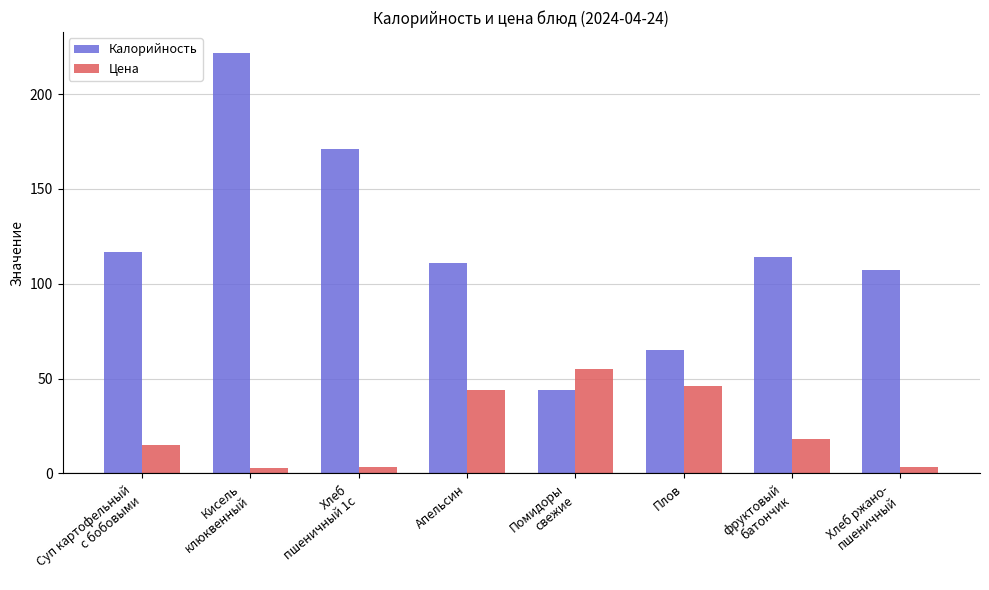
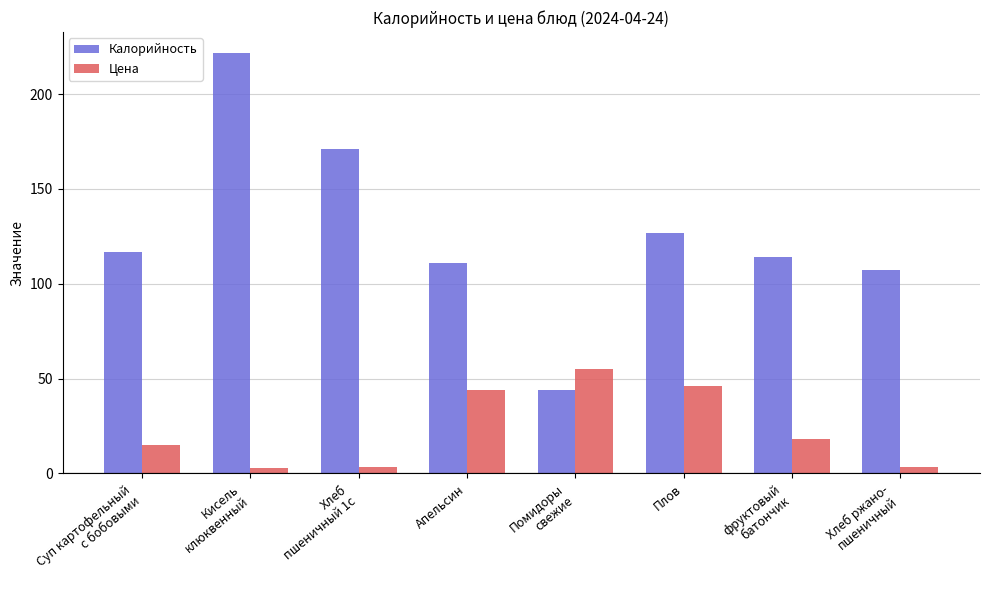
  {
    "Калорийность": {
      "Суп картофельный с бобовыми": 117,
      "Кисель клюквенный": 222,
      "Хлеб пшеничный 1с": 171,
      "Апельсин": 111,
      "Помидоры свежие": 44,
-     "Плов": 65,
+     "Плов": 127,
      "фруктовый батончик": 114,
      "Хлеб ржано- пшеничный": 107
    },
    "Цена": {
      "Суп картофельный с бобовыми": 15,
      "Кисель клюквенный": 3,
      "Хлеб пшеничный 1с": 3,
      "Апельсин": 44,
      "Помидоры свежие": 55,
      "Плов": 46,
      "фруктовый батончик": 18,
      "Хлеб ржано- пшеничный": 3
    }
  }
